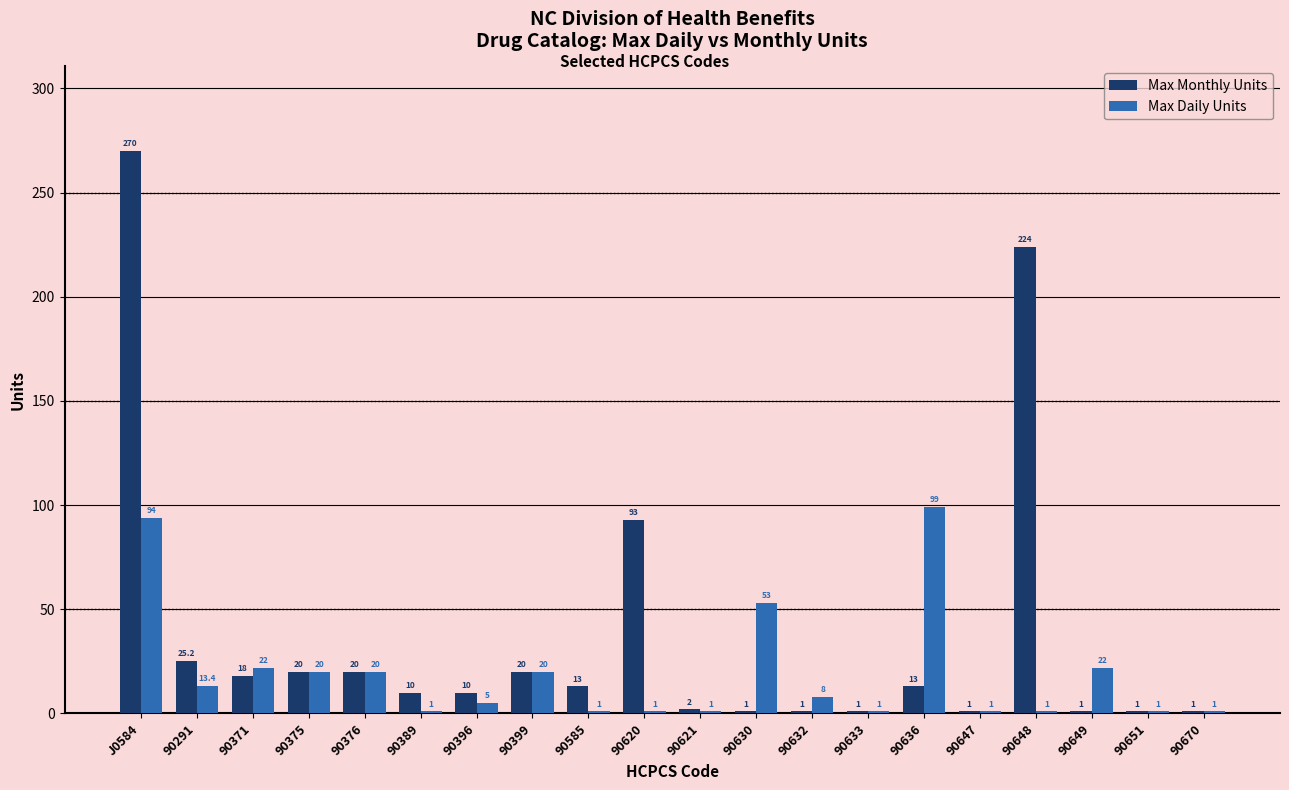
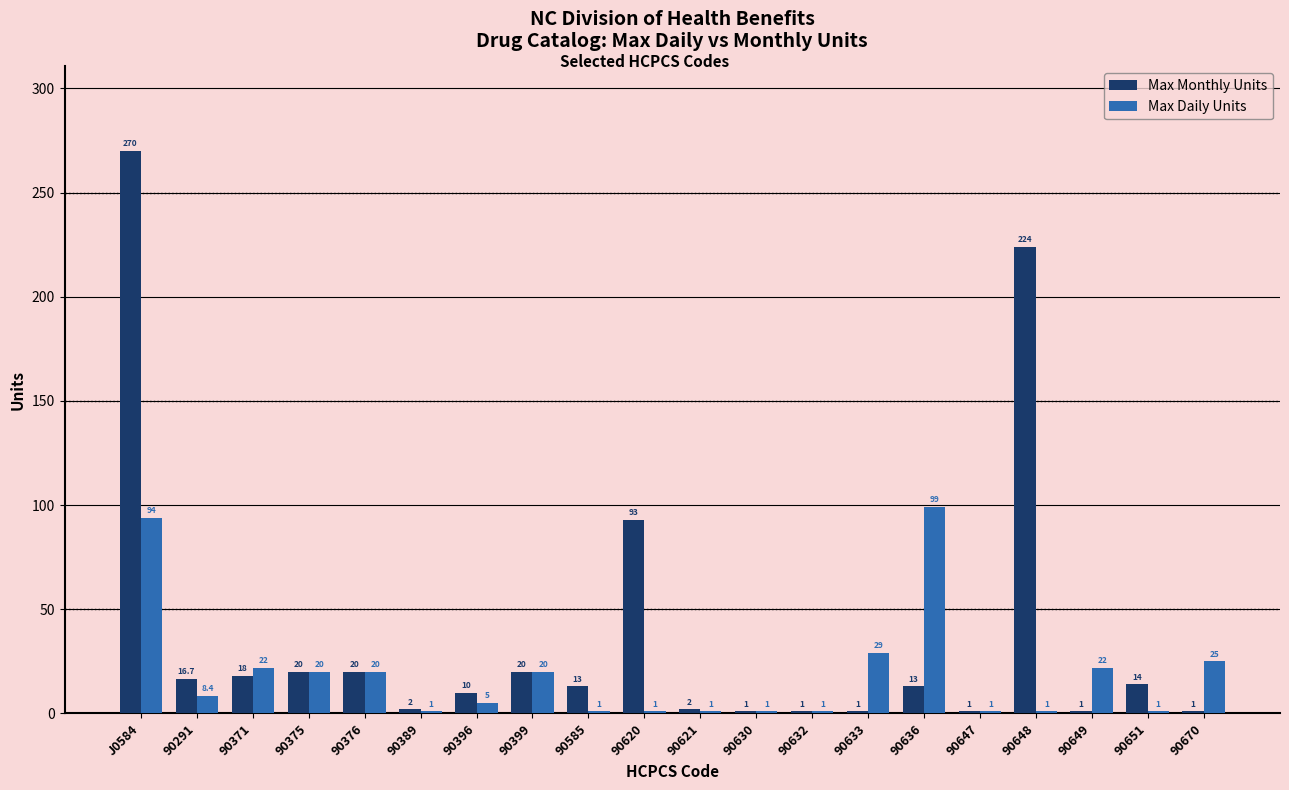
  {
    "Max Monthly Units": {
      "J0584": 270,
-     "90291": 25.2,
+     "90291": 16.7,
      "90371": 18,
      "90375": 20,
      "90376": 20,
-     "90389": 10,
+     "90389": 2,
      "90396": 10,
      "90399": 20,
      "90585": 13,
      "90620": 93,
      "90621": 2,
      "90630": 1,
      "90632": 1,
      "90633": 1,
      "90636": 13,
      "90647": 1,
      "90648": 224,
      "90649": 1,
-     "90651": 1,
+     "90651": 14,
      "90670": 1
    },
    "Max Daily Units": {
      "J0584": 94,
-     "90291": 13.4,
+     "90291": 8.4,
      "90371": 22,
      "90375": 20,
      "90376": 20,
      "90389": 1,
      "90396": 5,
      "90399": 20,
      "90585": 1,
      "90620": 1,
      "90621": 1,
-     "90630": 53,
-     "90632": 8,
-     "90633": 1,
+     "90630": 1,
+     "90632": 1,
+     "90633": 29,
      "90636": 99,
      "90647": 1,
      "90648": 1,
      "90649": 22,
      "90651": 1,
-     "90670": 1
+     "90670": 25
    }
  }
